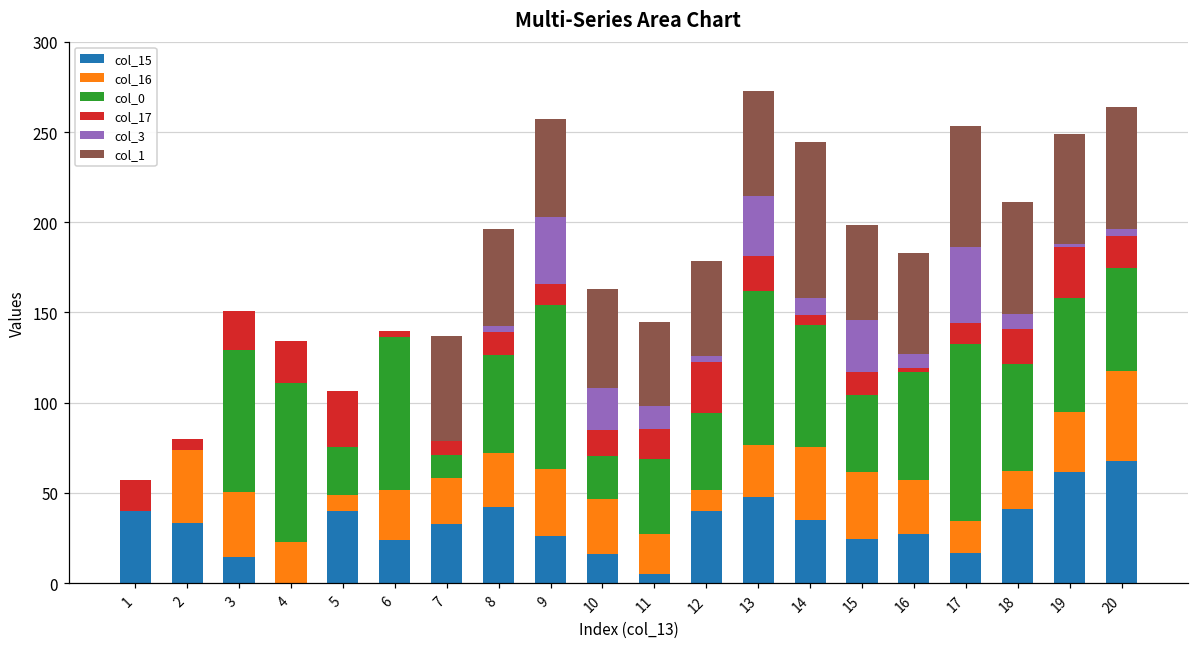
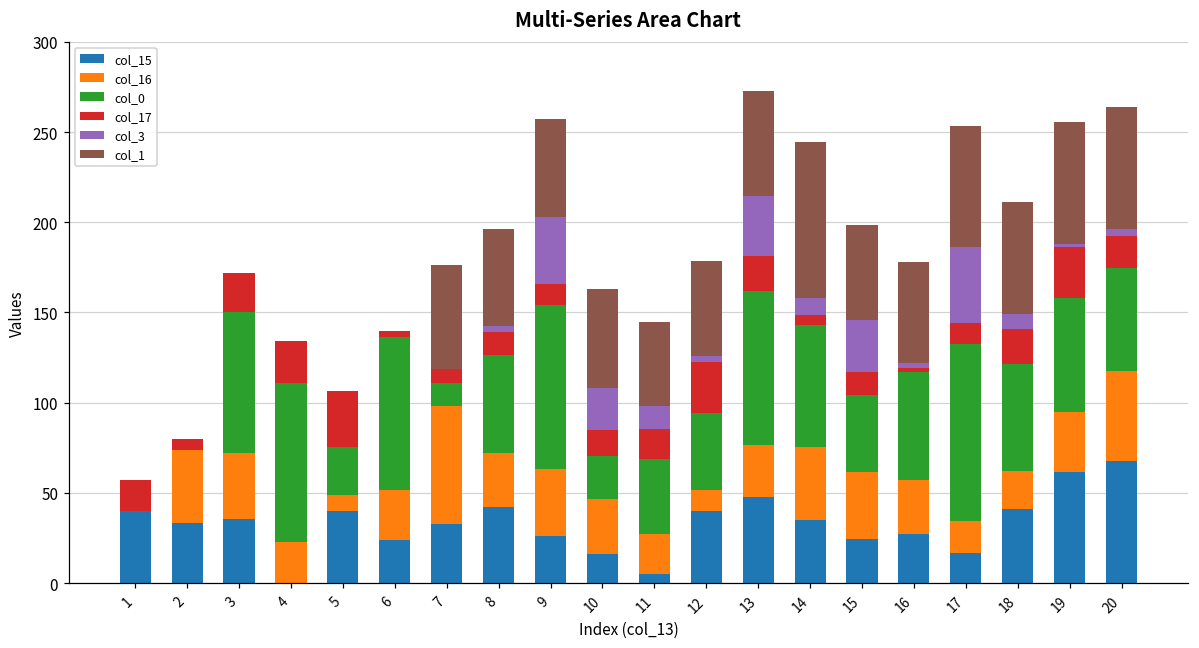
  {
    "col_15": {
      "1": 40,
      "2": 34,
-     "3": 15,
+     "3": 36,
      "5": 40,
      "6": 24,
      "7": 33,
      "8": 42,
      "9": 26,
      "10": 16,
      "11": 5,
      "12": 40,
      "13": 48,
      "14": 35,
      "15": 25,
      "16": 27,
      "17": 17,
      "18": 41,
      "19": 62,
      "20": 68
    },
    "col_16": {
      "1": 0,
      "2": 40,
      "3": 36,
      "4": 23,
      "5": 9,
      "6": 28,
-     "7": 25,
+     "7": 65,
      "8": 30,
      "9": 37,
      "10": 31,
      "11": 22,
      "12": 12,
      "13": 29,
      "14": 40,
      "15": 37,
      "16": 30,
      "17": 18,
      "18": 21,
      "19": 33,
      "20": 50
    },
    "col_0": {
      "1": 0,
      "2": 0,
      "3": 79,
      "4": 88,
      "5": 26,
      "6": 85,
      "7": 13,
      "8": 55,
      "9": 91,
      "10": 24,
      "11": 42,
      "12": 43,
      "13": 85,
      "14": 68,
      "15": 43,
      "16": 60,
      "17": 98,
      "18": 59,
      "19": 63,
      "20": 57
    },
    "col_17": {
      "1": 17,
      "2": 6,
      "3": 22,
      "4": 23,
      "5": 31,
      "6": 4,
      "7": 8,
      "8": 12,
      "9": 11,
      "10": 15,
      "11": 17,
      "12": 28,
      "13": 19,
      "14": 5,
      "15": 13,
      "16": 2,
      "17": 12,
      "18": 20,
      "19": 29,
      "20": 17
    },
    "col_3": {
      "1": 0,
      "2": 0,
      "3": 0,
      "4": 0,
      "5": 0,
      "6": 0,
      "7": 0,
      "8": 4,
      "9": 38,
      "10": 23,
      "11": 13,
      "12": 4,
      "13": 33,
      "14": 10,
      "15": 29,
-     "16": 8,
+     "16": 3,
      "17": 42,
      "18": 8,
      "20": 4
    },
    "col_1": {
      "1": 0,
      "2": 0,
      "3": 0,
      "4": 0,
      "5": 0,
      "6": 0,
      "7": 58,
      "8": 53,
      "9": 54,
      "10": 55,
      "11": 46,
      "12": 52,
      "13": 58,
      "14": 86,
      "15": 53,
      "16": 56,
      "17": 67,
      "18": 62,
-     "19": 61,
+     "19": 68,
      "20": 68
    }
  }
